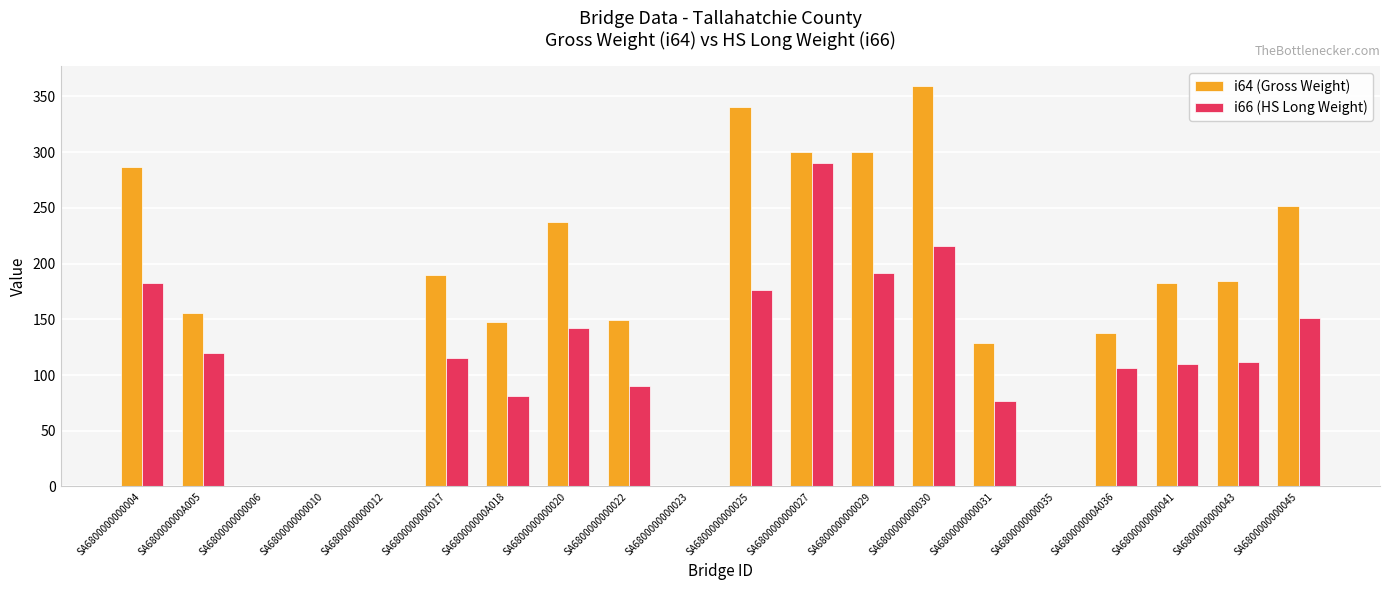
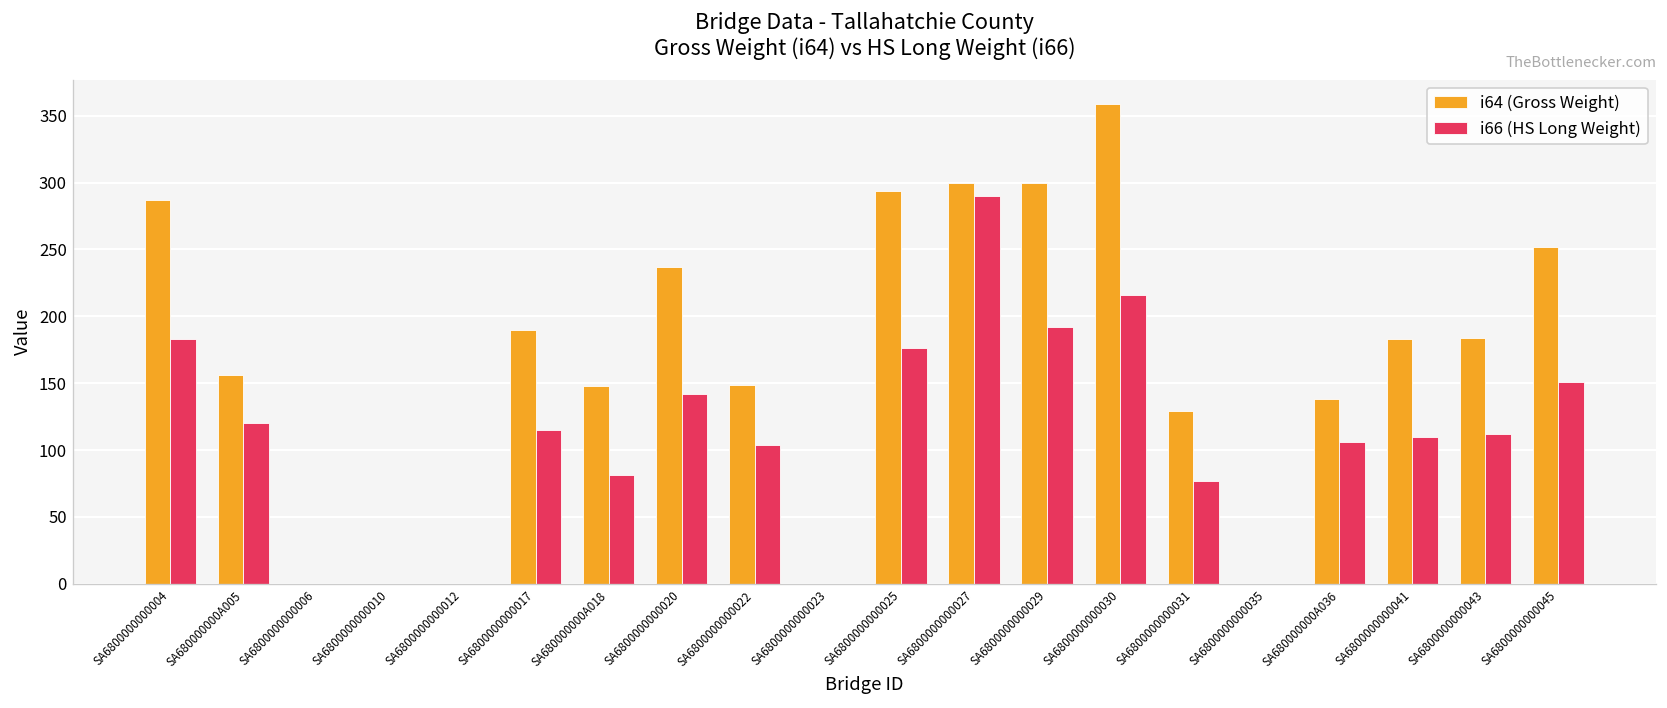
  {
    "i64 (Gross Weight)": {
      "SA6800000000004": 287,
      "SA680000000A005": 156,
      "SA6800000000006": 0,
      "SA6800000000010": 0,
      "SA6800000000012": 0,
      "SA6800000000017": 190,
      "SA680000000A018": 148,
      "SA6800000000020": 237,
      "SA6800000000022": 149,
      "SA6800000000023": 0,
-     "SA6800000000025": 341,
+     "SA6800000000025": 294,
      "SA6800000000027": 300,
      "SA6800000000029": 300,
      "SA6800000000030": 359,
      "SA6800000000031": 129,
      "SA6800000000035": 0,
      "SA680000000A036": 138,
      "SA6800000000041": 183,
      "SA6800000000043": 184,
      "SA6800000000045": 252
    },
    "i66 (HS Long Weight)": {
      "SA6800000000004": 183,
      "SA680000000A005": 120,
      "SA6800000000006": 0,
      "SA6800000000010": 0,
      "SA6800000000012": 0,
      "SA6800000000017": 115,
      "SA680000000A018": 81,
      "SA6800000000020": 142,
-     "SA6800000000022": 90,
+     "SA6800000000022": 104,
      "SA6800000000023": 0,
      "SA6800000000025": 176,
      "SA6800000000027": 290,
      "SA6800000000029": 192,
      "SA6800000000030": 216,
      "SA6800000000031": 77,
      "SA6800000000035": 0,
      "SA680000000A036": 106,
      "SA6800000000041": 110,
      "SA6800000000043": 112,
      "SA6800000000045": 151
    }
  }
